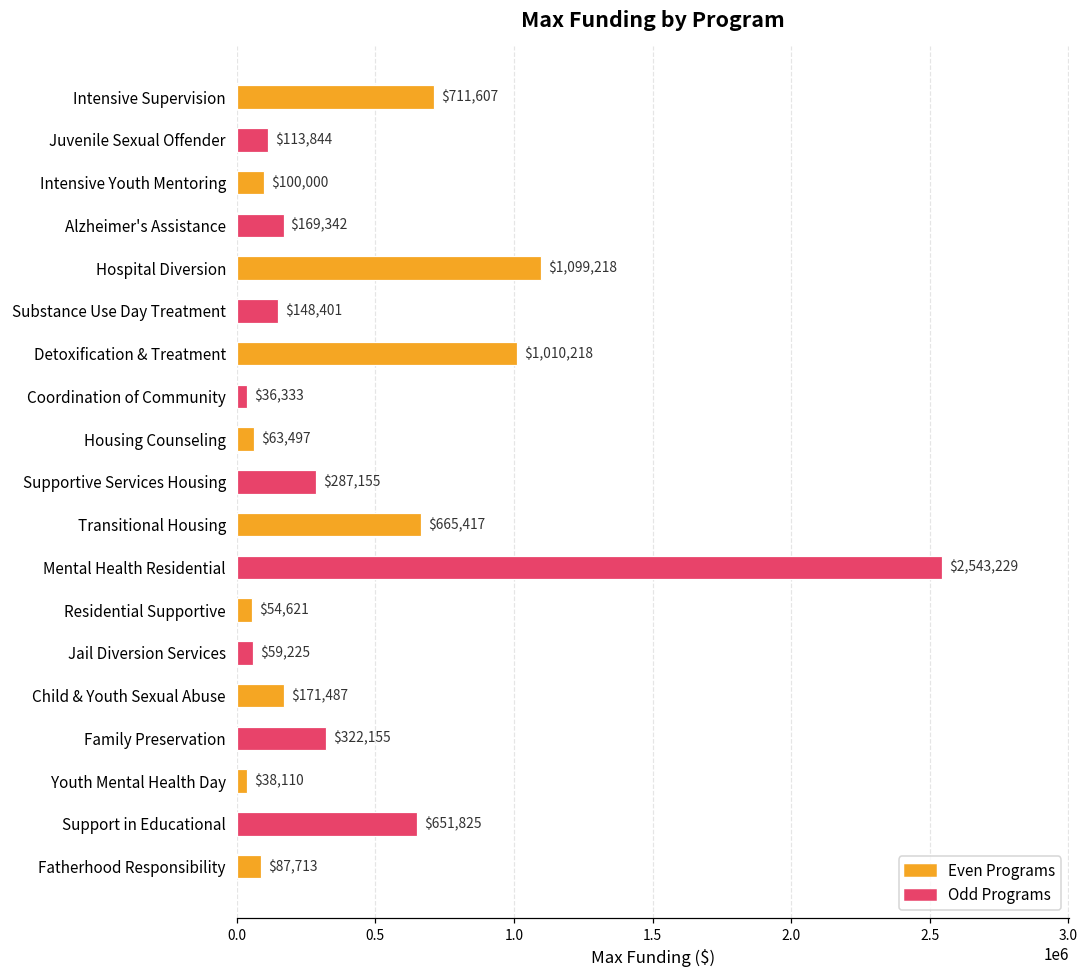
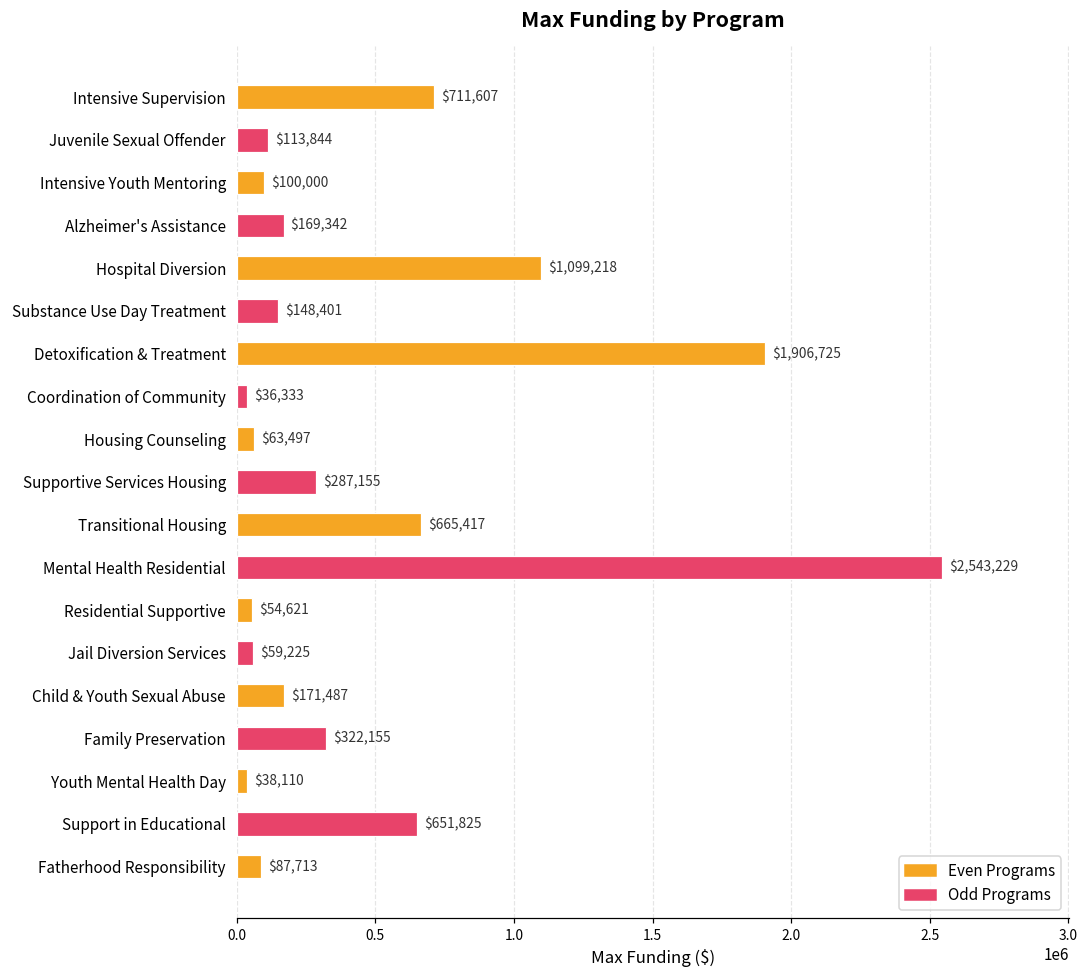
  {
    "Intensive Supervision": "$711,607",
    "Juvenile Sexual Offender": "$113,844",
    "Intensive Youth Mentoring": "$100,000",
    "Alzheimer's Assistance": "$169,342",
    "Hospital Diversion": "$1,099,218",
    "Substance Use Day Treatment": "$148,401",
-   "Detoxification & Treatment": "$1,010,218",
+   "Detoxification & Treatment": "$1,906,725",
    "Coordination of Community": "$36,333",
    "Housing Counseling": "$63,497",
    "Supportive Services Housing": "$287,155",
    "Transitional Housing": "$665,417",
    "Mental Health Residential": "$2,543,229",
    "Residential Supportive": "$54,621",
    "Jail Diversion Services": "$59,225",
    "Child & Youth Sexual Abuse": "$171,487",
    "Family Preservation": "$322,155",
    "Youth Mental Health Day": "$38,110",
    "Support in Educational": "$651,825",
    "Fatherhood Responsibility": "$87,713"
  }
